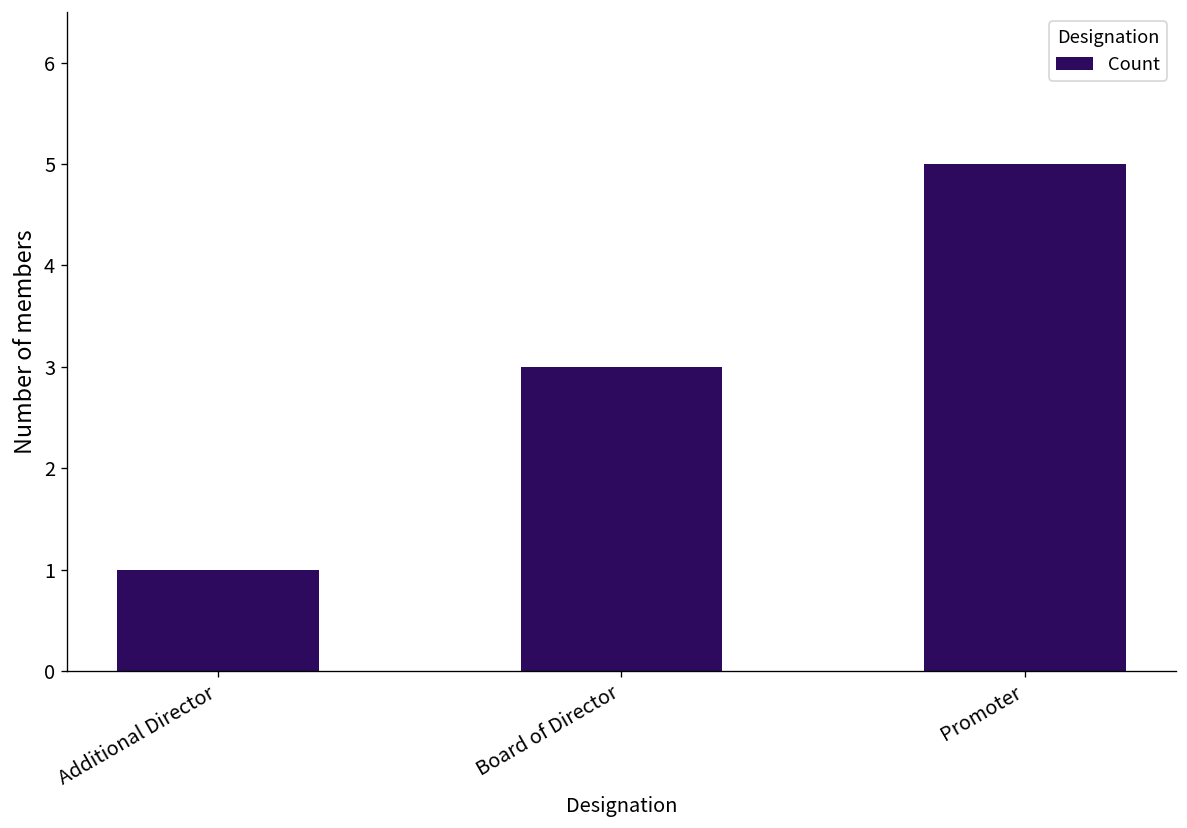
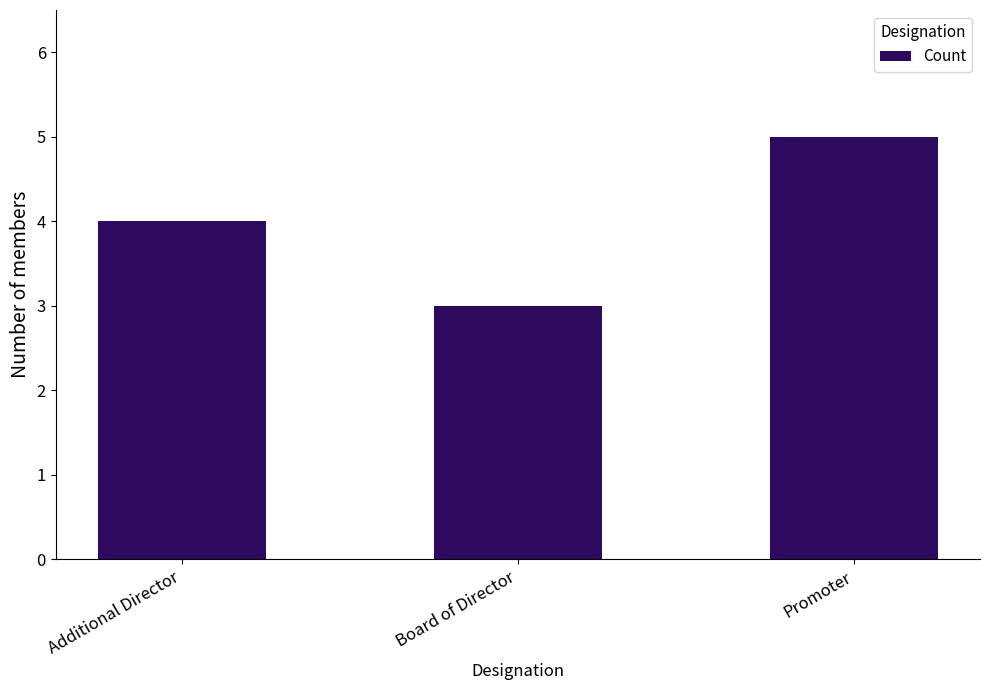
  {
-   "Additional Director": 1,
+   "Additional Director": 4,
    "Board of Director": 3,
    "Promoter": 5
  }
